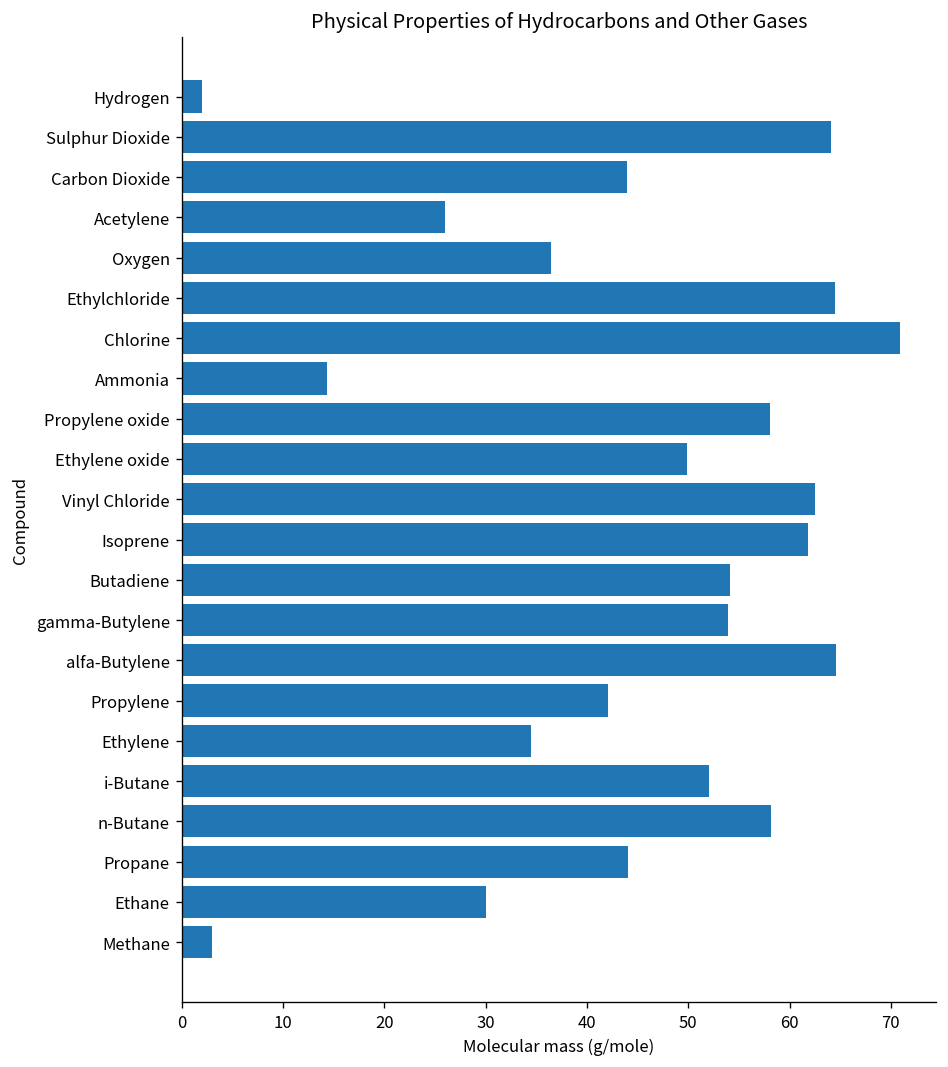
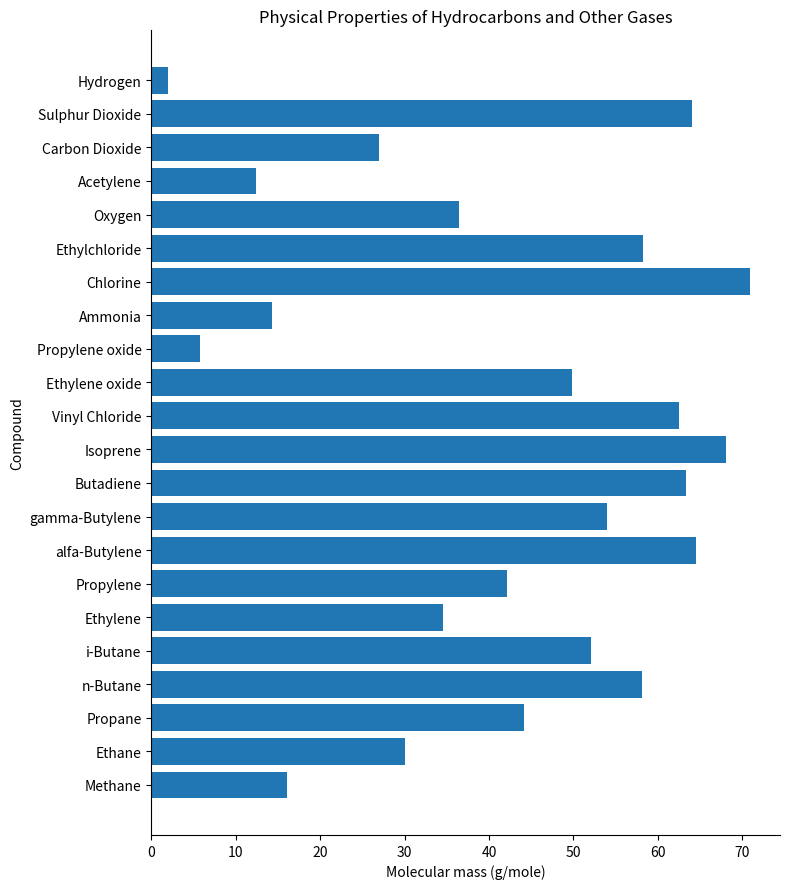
  {
    "Hydrogen": 2,
    "Sulphur Dioxide": 64,
-   "Carbon Dioxide": 44,
-   "Acetylene": 26,
+   "Carbon Dioxide": 27,
+   "Acetylene": 12,
    "Oxygen": 36,
-   "Ethylchloride": 65,
+   "Ethylchloride": 58,
    "Chlorine": 71,
    "Ammonia": 14,
-   "Propylene oxide": 58,
+   "Propylene oxide": 6,
    "Ethylene oxide": 50,
    "Vinyl Chloride": 63,
-   "Isoprene": 62,
-   "Butadiene": 54,
+   "Isoprene": 68,
+   "Butadiene": 63,
    "gamma-Butylene": 54,
    "alfa-Butylene": 65,
    "Propylene": 42,
    "Ethylene": 35,
    "i-Butane": 52,
    "n-Butane": 58,
    "Propane": 44,
    "Ethane": 30,
-   "Methane": 3
+   "Methane": 16
  }
